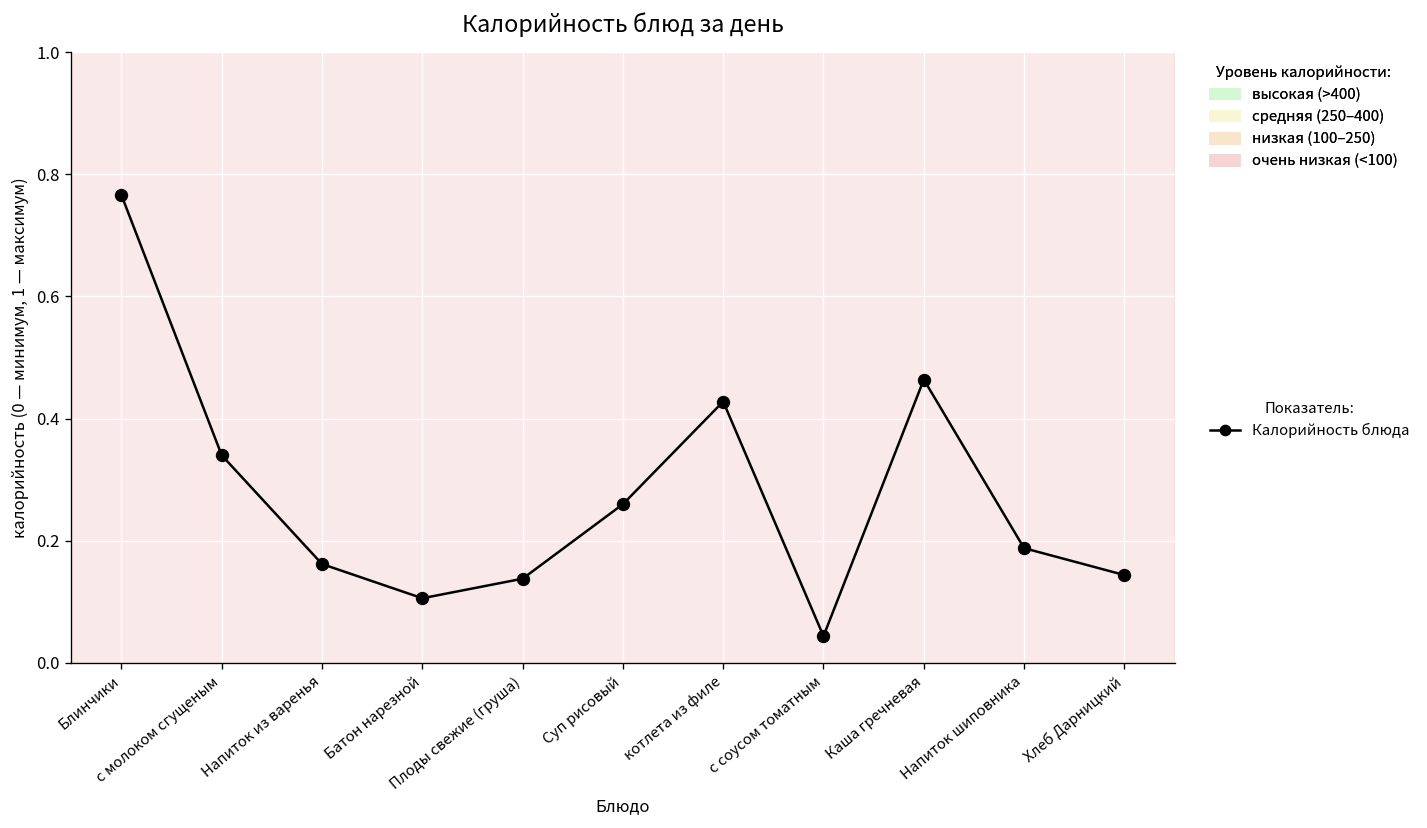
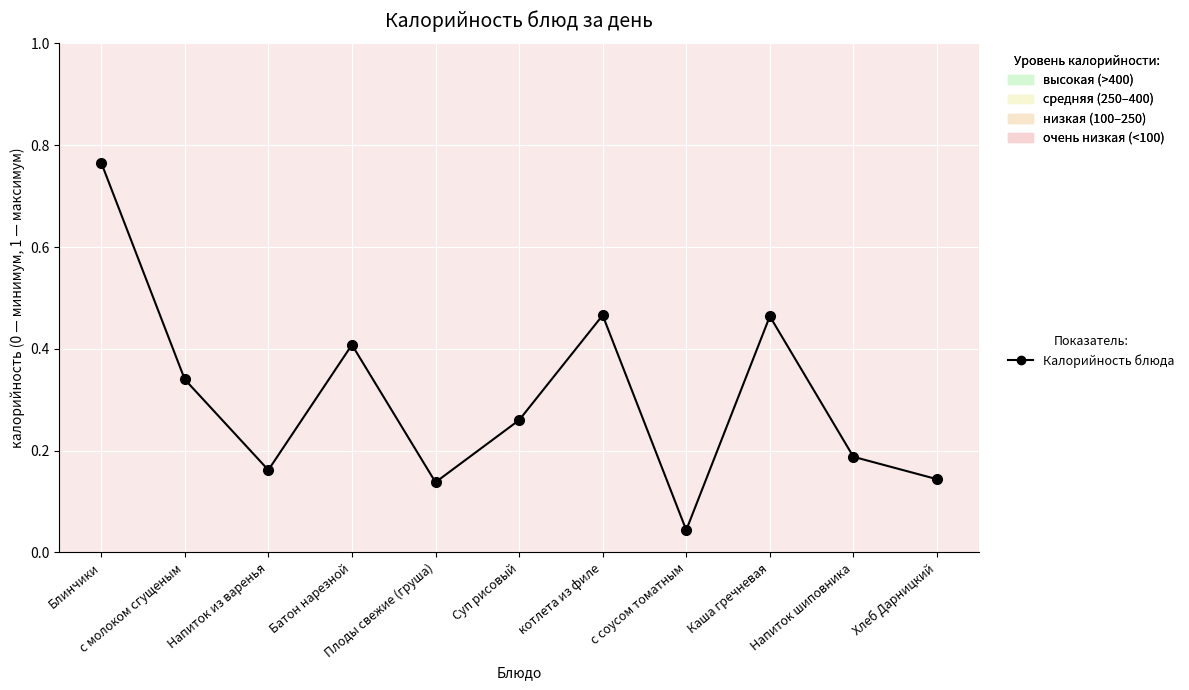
  {
    "Блинчики": 0.77,
    "с молоком сгущеным": 0.34,
    "Напиток из варенья": 0.16,
-   "Батон нарезной": 0.11,
+   "Батон нарезной": 0.41,
    "Плоды свежие (груша)": 0.14,
    "Суп рисовый": 0.26,
-   "котлета из филе": 0.43,
+   "котлета из филе": 0.47,
    "с соусом томатным": 0.04,
    "Каша гречневая": 0.46,
    "Напиток шиповника": 0.19,
    "Хлеб Дарницкий": 0.14
  }
